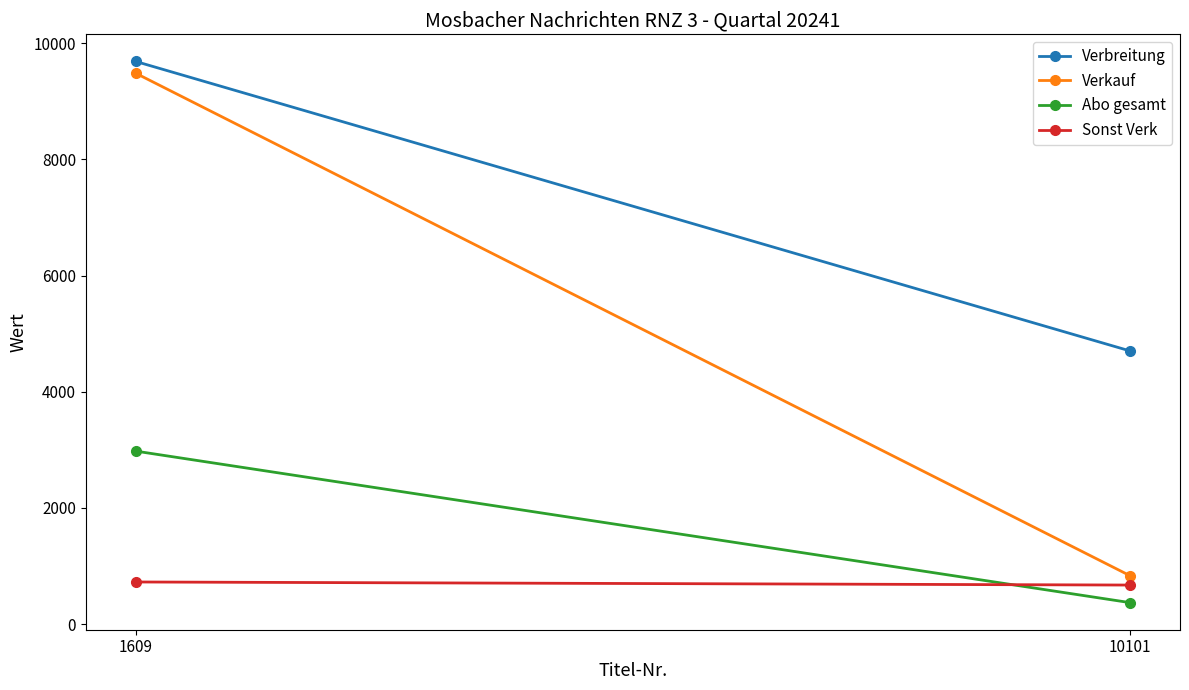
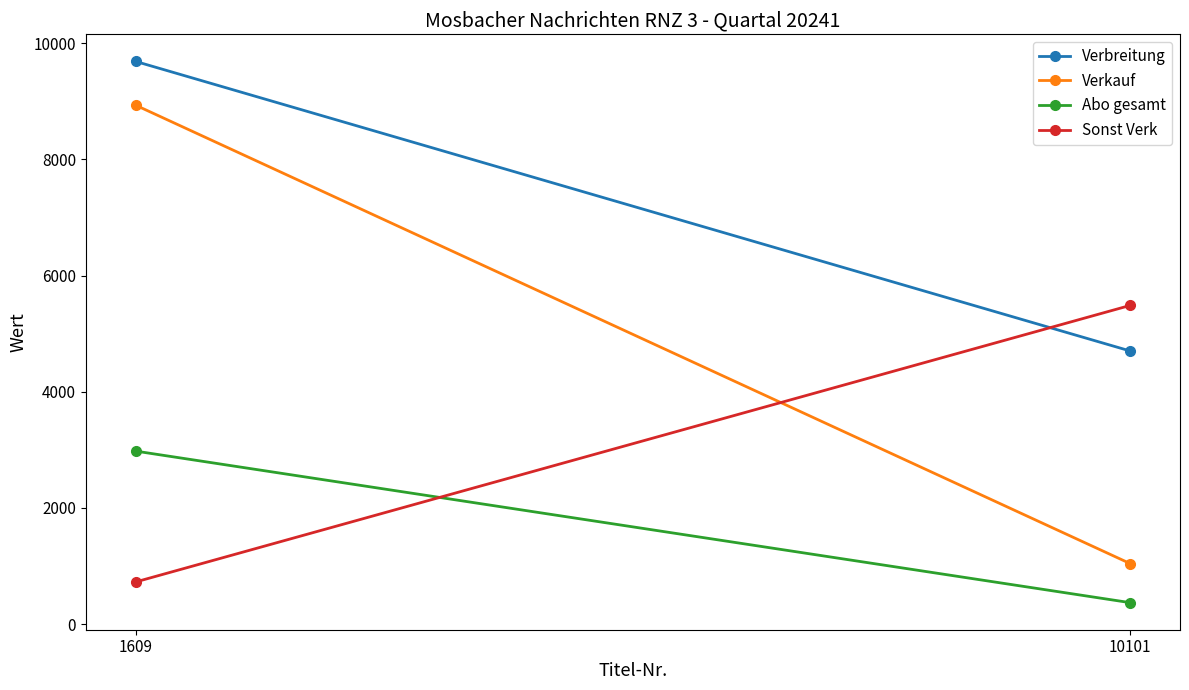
  {
    "Verbreitung": {
      "1609": 9700,
      "10101": 4700
    },
    "Verkauf": {
-     "1609": 9500,
-     "10101": 800
+     "1609": 8900,
+     "10101": 1000
    },
    "Abo gesamt": {
      "1609": 3000,
      "10101": 400
    },
    "Sonst Verk": {
      "1609": 700,
-     "10101": 700
+     "10101": 5500
    }
  }
